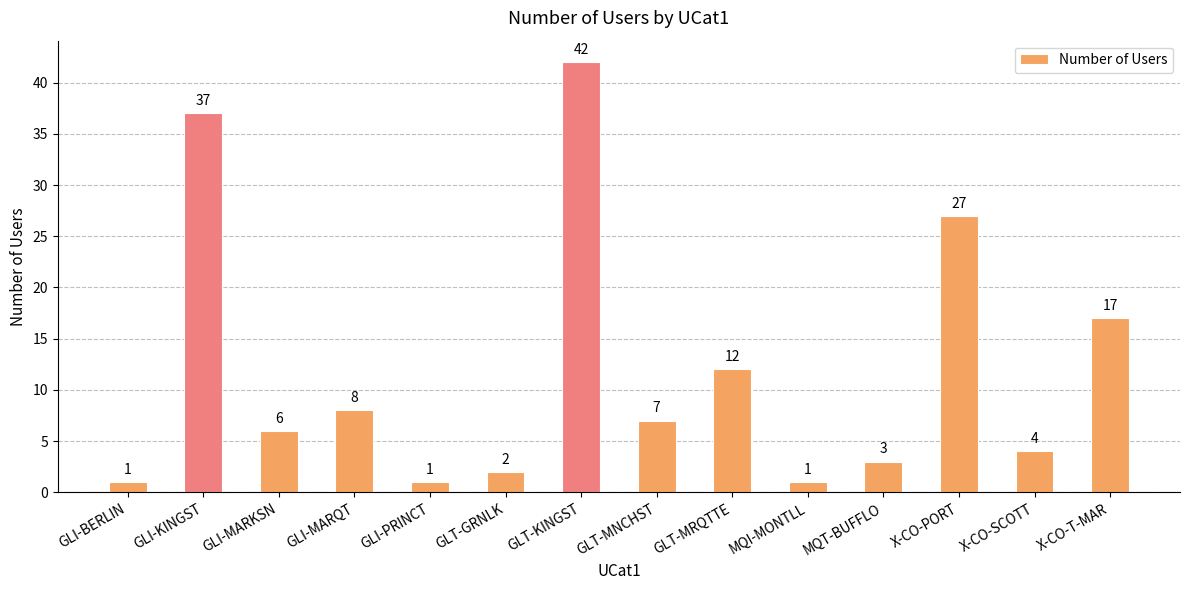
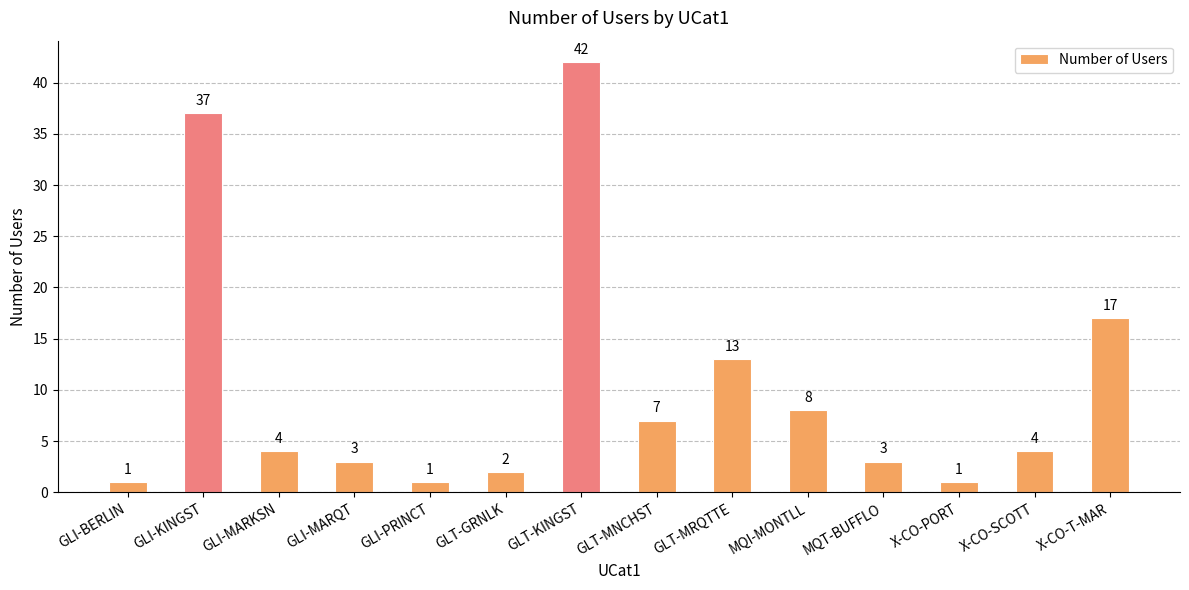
  {
    "GLI-BERLIN": 1,
    "GLI-KINGST": 37,
-   "GLI-MARKSN": 6,
-   "GLI-MARQT": 8,
+   "GLI-MARKSN": 4,
+   "GLI-MARQT": 3,
    "GLI-PRINCT": 1,
    "GLT-GRNLK": 2,
    "GLT-KINGST": 42,
    "GLT-MNCHST": 7,
-   "GLT-MRQTTE": 12,
-   "MQI-MONTLL": 1,
+   "GLT-MRQTTE": 13,
+   "MQI-MONTLL": 8,
    "MQT-BUFFLO": 3,
-   "X-CO-PORT": 27,
+   "X-CO-PORT": 1,
    "X-CO-SCOTT": 4,
    "X-CO-T-MAR": 17
  }
